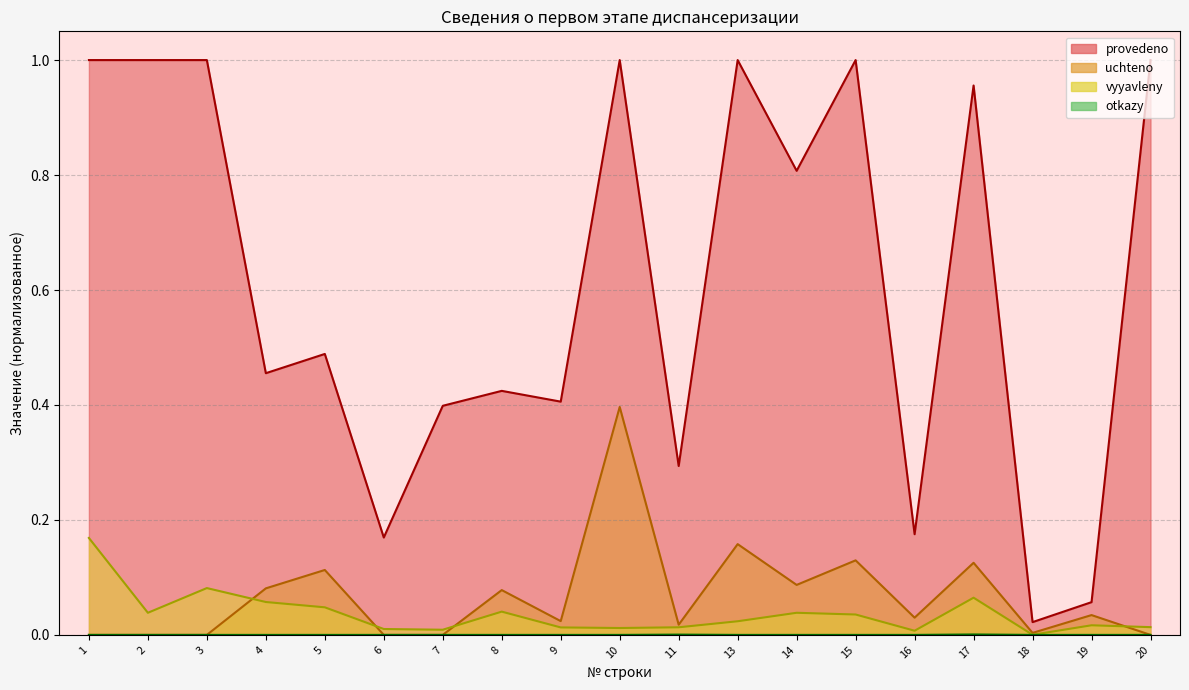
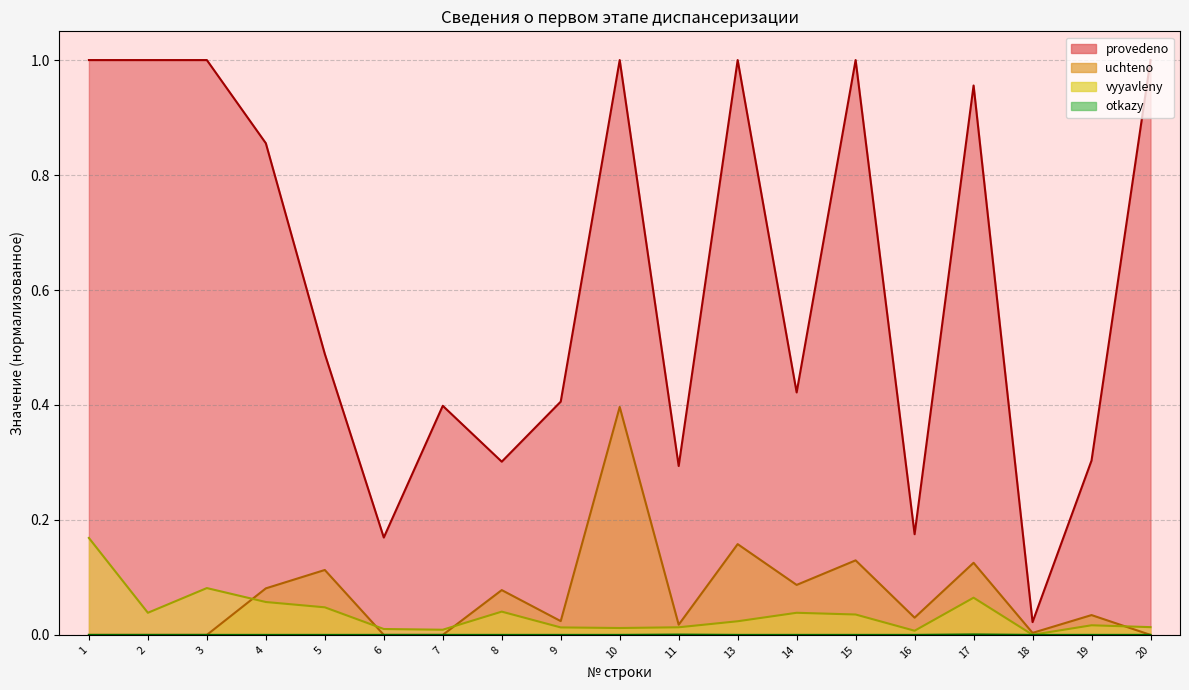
  {
    "provedeno": {
      "1": 1.00,
      "2": 1.00,
      "3": 1.00,
-     "4": 0.46,
+     "4": 0.86,
      "5": 0.49,
      "6": 0.17,
      "7": 0.40,
-     "8": 0.42,
+     "8": 0.30,
      "9": 0.41,
      "10": 1.00,
      "11": 0.29,
      "13": 1.00,
-     "14": 0.81,
+     "14": 0.42,
      "15": 1.00,
      "16": 0.18,
      "17": 0.96,
      "18": 0.02,
-     "19": 0.06
+     "19": 0.30
    },
    "otkazy": {
      "4": 0.00,
      "5": 0.00,
      "8": 0.00,
      "9": 0.00,
      "10": 0.00,
      "11": 0.00,
      "13": 0.00,
      "14": 0.00,
      "15": 0.00,
      "16": 0.00,
      "17": 0.00,
      "19": 0.00
    }
  }
